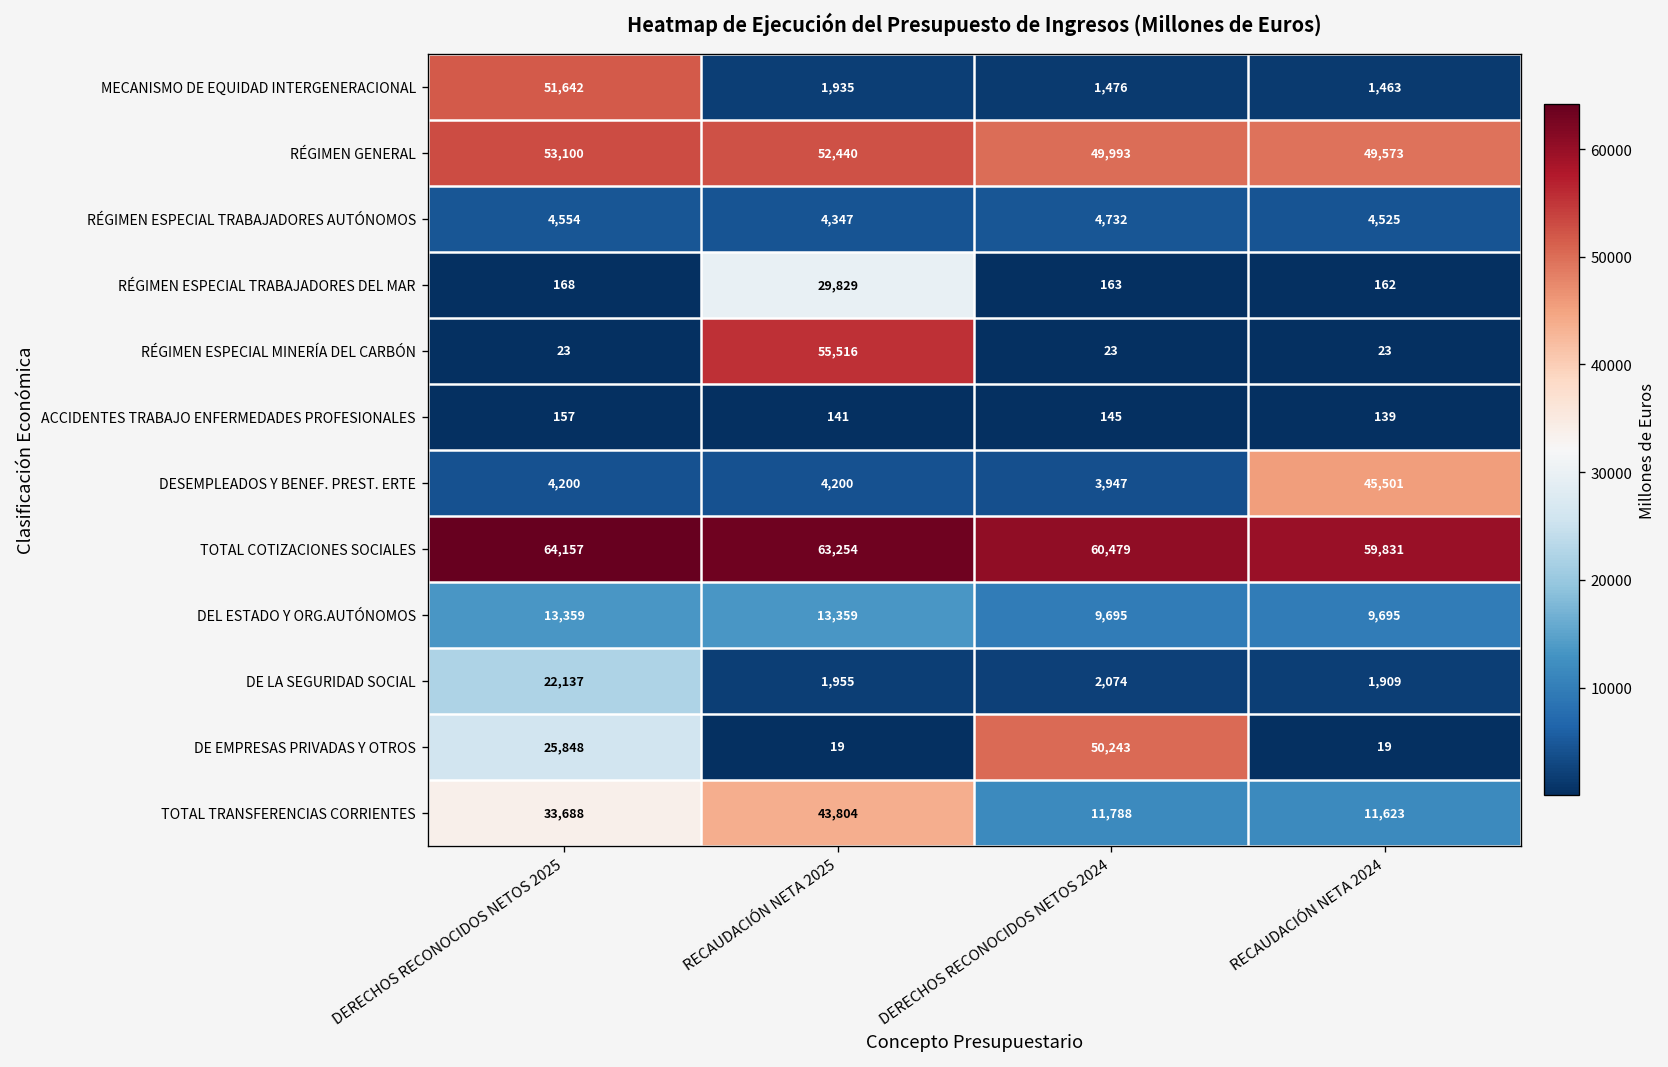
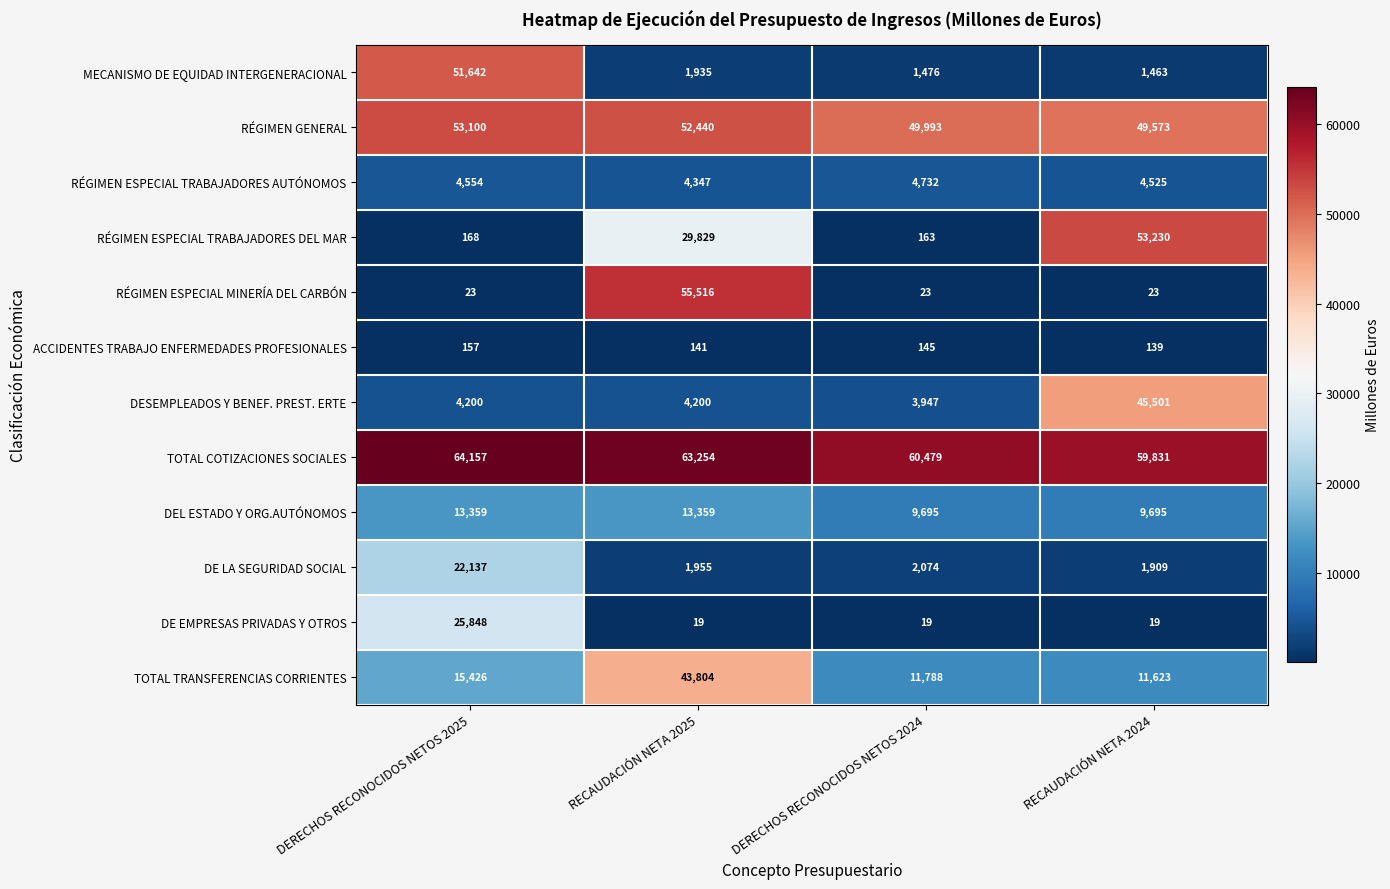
  {
    "MECANISMO DE EQUIDAD INTERGENERACIONAL": {
      "DERECHOS RECONOCIDOS NETOS 2025": "51,642",
      "RECAUDACIÓN NETA 2025": "1,935",
      "DERECHOS RECONOCIDOS NETOS 2024": "1,476",
      "RECAUDACIÓN NETA 2024": "1,463"
    },
    "RÉGIMEN GENERAL": {
      "DERECHOS RECONOCIDOS NETOS 2025": "53,100",
      "RECAUDACIÓN NETA 2025": "52,440",
      "DERECHOS RECONOCIDOS NETOS 2024": "49,993",
      "RECAUDACIÓN NETA 2024": "49,573"
    },
    "RÉGIMEN ESPECIAL TRABAJADORES AUTÓNOMOS": {
      "DERECHOS RECONOCIDOS NETOS 2025": "4,554",
      "RECAUDACIÓN NETA 2025": "4,347",
      "DERECHOS RECONOCIDOS NETOS 2024": "4,732",
      "RECAUDACIÓN NETA 2024": "4,525"
    },
    "RÉGIMEN ESPECIAL TRABAJADORES DEL MAR": {
      "DERECHOS RECONOCIDOS NETOS 2025": "168",
      "RECAUDACIÓN NETA 2025": "29,829",
      "DERECHOS RECONOCIDOS NETOS 2024": "163",
-     "RECAUDACIÓN NETA 2024": "162"
+     "RECAUDACIÓN NETA 2024": "53,230"
    },
    "RÉGIMEN ESPECIAL MINERÍA DEL CARBÓN": {
      "DERECHOS RECONOCIDOS NETOS 2025": "23",
      "RECAUDACIÓN NETA 2025": "55,516",
      "DERECHOS RECONOCIDOS NETOS 2024": "23",
      "RECAUDACIÓN NETA 2024": "23"
    },
    "ACCIDENTES TRABAJO ENFERMEDADES PROFESIONALES": {
      "DERECHOS RECONOCIDOS NETOS 2025": "157",
      "RECAUDACIÓN NETA 2025": "141",
      "DERECHOS RECONOCIDOS NETOS 2024": "145",
      "RECAUDACIÓN NETA 2024": "139"
    },
    "DESEMPLEADOS Y BENEF. PREST. ERTE": {
      "DERECHOS RECONOCIDOS NETOS 2025": "4,200",
      "RECAUDACIÓN NETA 2025": "4,200",
      "DERECHOS RECONOCIDOS NETOS 2024": "3,947",
      "RECAUDACIÓN NETA 2024": "45,501"
    },
    "TOTAL COTIZACIONES SOCIALES": {
      "DERECHOS RECONOCIDOS NETOS 2025": "64,157",
      "RECAUDACIÓN NETA 2025": "63,254",
      "DERECHOS RECONOCIDOS NETOS 2024": "60,479",
      "RECAUDACIÓN NETA 2024": "59,831"
    },
    "DEL ESTADO Y ORG.AUTÓNOMOS": {
      "DERECHOS RECONOCIDOS NETOS 2025": "13,359",
      "RECAUDACIÓN NETA 2025": "13,359",
      "DERECHOS RECONOCIDOS NETOS 2024": "9,695",
      "RECAUDACIÓN NETA 2024": "9,695"
    },
    "DE LA SEGURIDAD SOCIAL": {
      "DERECHOS RECONOCIDOS NETOS 2025": "22,137",
      "RECAUDACIÓN NETA 2025": "1,955",
      "DERECHOS RECONOCIDOS NETOS 2024": "2,074",
      "RECAUDACIÓN NETA 2024": "1,909"
    },
    "DE EMPRESAS PRIVADAS Y OTROS": {
      "DERECHOS RECONOCIDOS NETOS 2025": "25,848",
      "RECAUDACIÓN NETA 2025": "19",
-     "DERECHOS RECONOCIDOS NETOS 2024": "50,243",
+     "DERECHOS RECONOCIDOS NETOS 2024": "19",
      "RECAUDACIÓN NETA 2024": "19"
    },
    "TOTAL TRANSFERENCIAS CORRIENTES": {
-     "DERECHOS RECONOCIDOS NETOS 2025": "33,688",
+     "DERECHOS RECONOCIDOS NETOS 2025": "15,426",
      "RECAUDACIÓN NETA 2025": "43,804",
      "DERECHOS RECONOCIDOS NETOS 2024": "11,788",
      "RECAUDACIÓN NETA 2024": "11,623"
    }
  }
